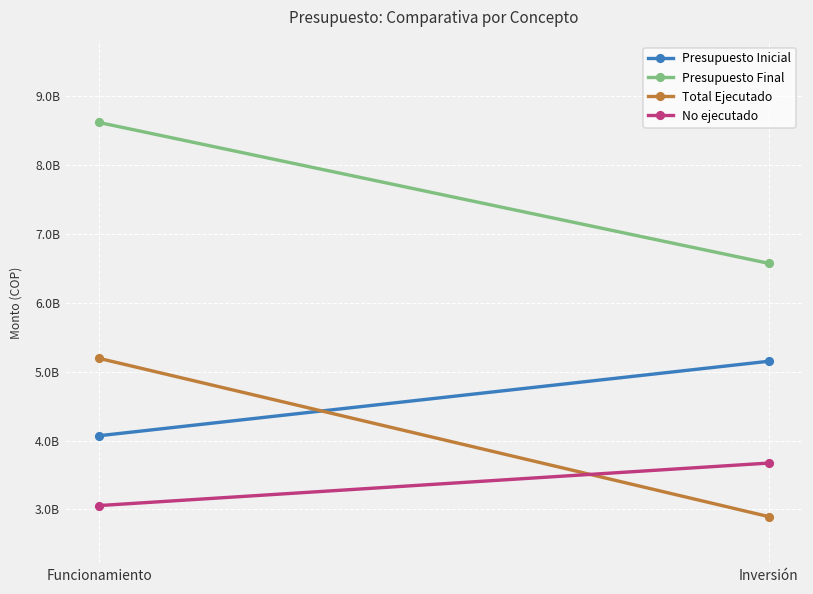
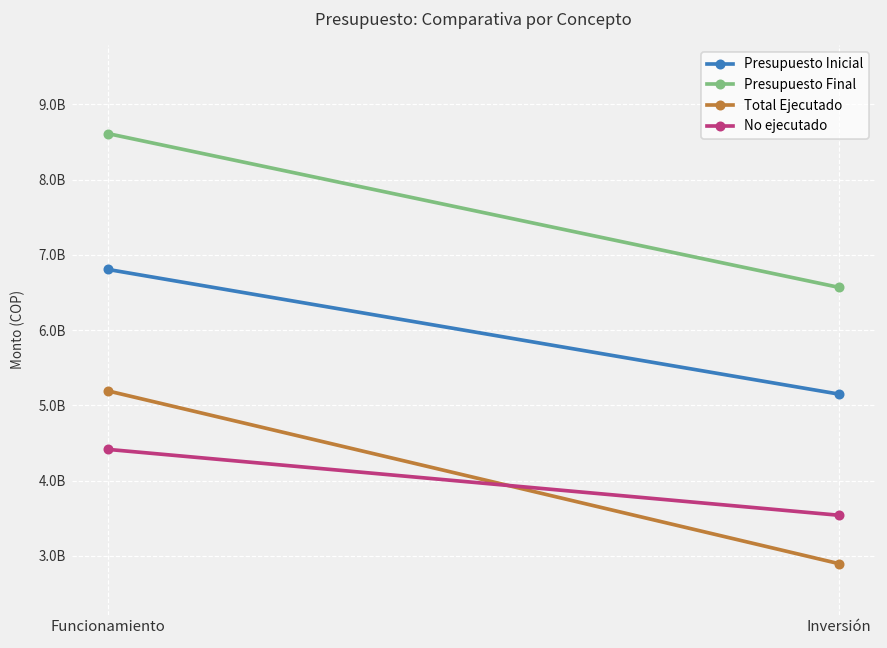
  {
    "Presupuesto Inicial": {
-     "Funcionamiento": 4100000000,
+     "Funcionamiento": 6800000000,
      "Inversión": 5100000000
    },
    "Presupuesto Final": {
      "Funcionamiento": 8600000000,
      "Inversión": 6600000000
    },
    "Total Ejecutado": {
      "Funcionamiento": 5200000000,
      "Inversión": 2900000000
    },
    "No ejecutado": {
-     "Funcionamiento": 3100000000,
-     "Inversión": 3700000000
+     "Funcionamiento": 4400000000,
+     "Inversión": 3500000000
    }
  }
